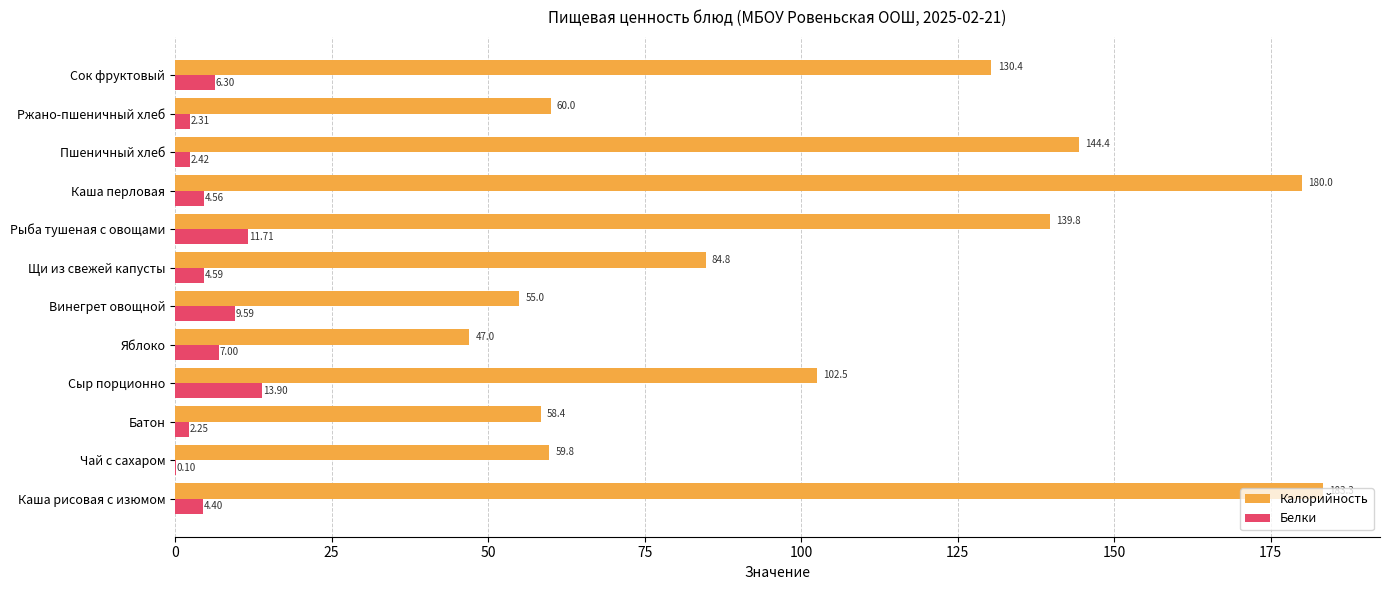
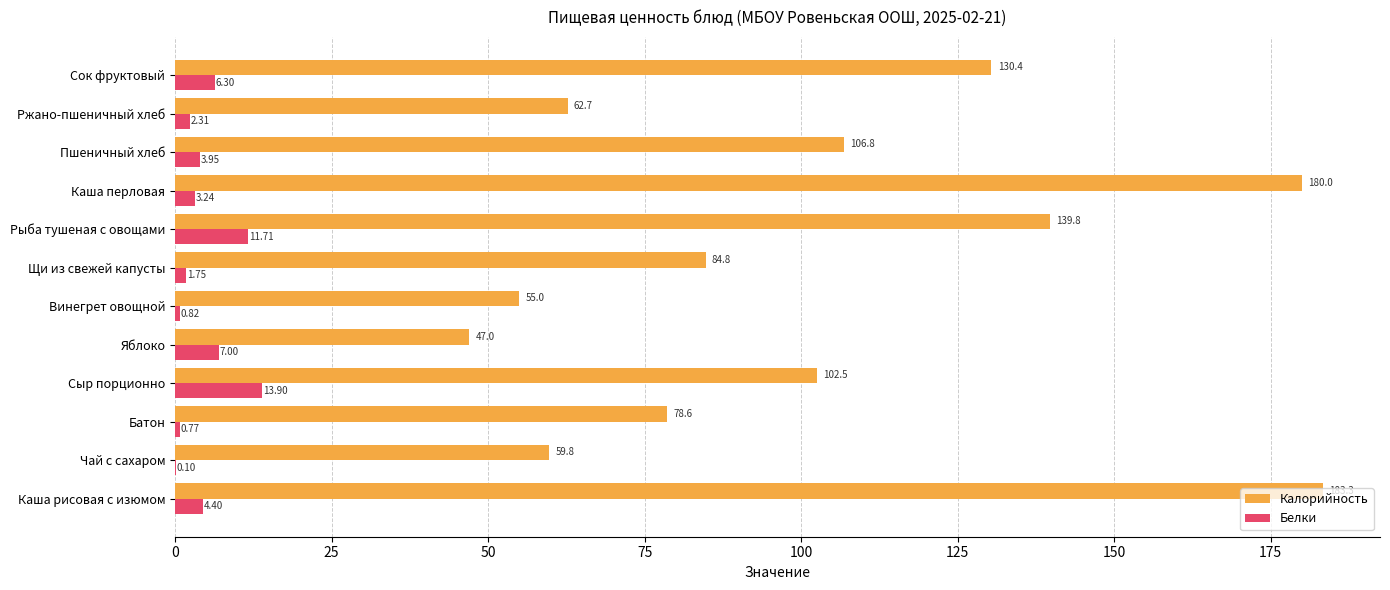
  {
    "Калорийность": {
      "Сок фруктовый": 130.4,
-     "Ржано-пшеничный хлеб": 60.0,
-     "Пшеничный хлеб": 144.4,
+     "Ржано-пшеничный хлеб": 62.7,
+     "Пшеничный хлеб": 106.8,
      "Каша перловая": 180.0,
      "Рыба тушеная с овощами": 139.8,
      "Щи из свежей капусты": 84.8,
      "Винегрет овощной": 55.0,
      "Яблоко": 47.0,
      "Сыр порционно": 102.5,
-     "Батон": 58.4,
+     "Батон": 78.6,
      "Чай с сахаром": 59.8
    },
    "Белки": {
      "Сок фруктовый": 6.30,
      "Ржано-пшеничный хлеб": 2.31,
-     "Пшеничный хлеб": 2.42,
-     "Каша перловая": 4.56,
+     "Пшеничный хлеб": 3.95,
+     "Каша перловая": 3.24,
      "Рыба тушеная с овощами": 11.71,
-     "Щи из свежей капусты": 4.59,
-     "Винегрет овощной": 9.59,
+     "Щи из свежей капусты": 1.75,
+     "Винегрет овощной": 0.82,
      "Яблоко": 7.00,
      "Сыр порционно": 13.90,
-     "Батон": 2.25,
+     "Батон": 0.77,
      "Чай с сахаром": 0.10,
      "Каша рисовая с изюмом": 4.40
    }
  }
